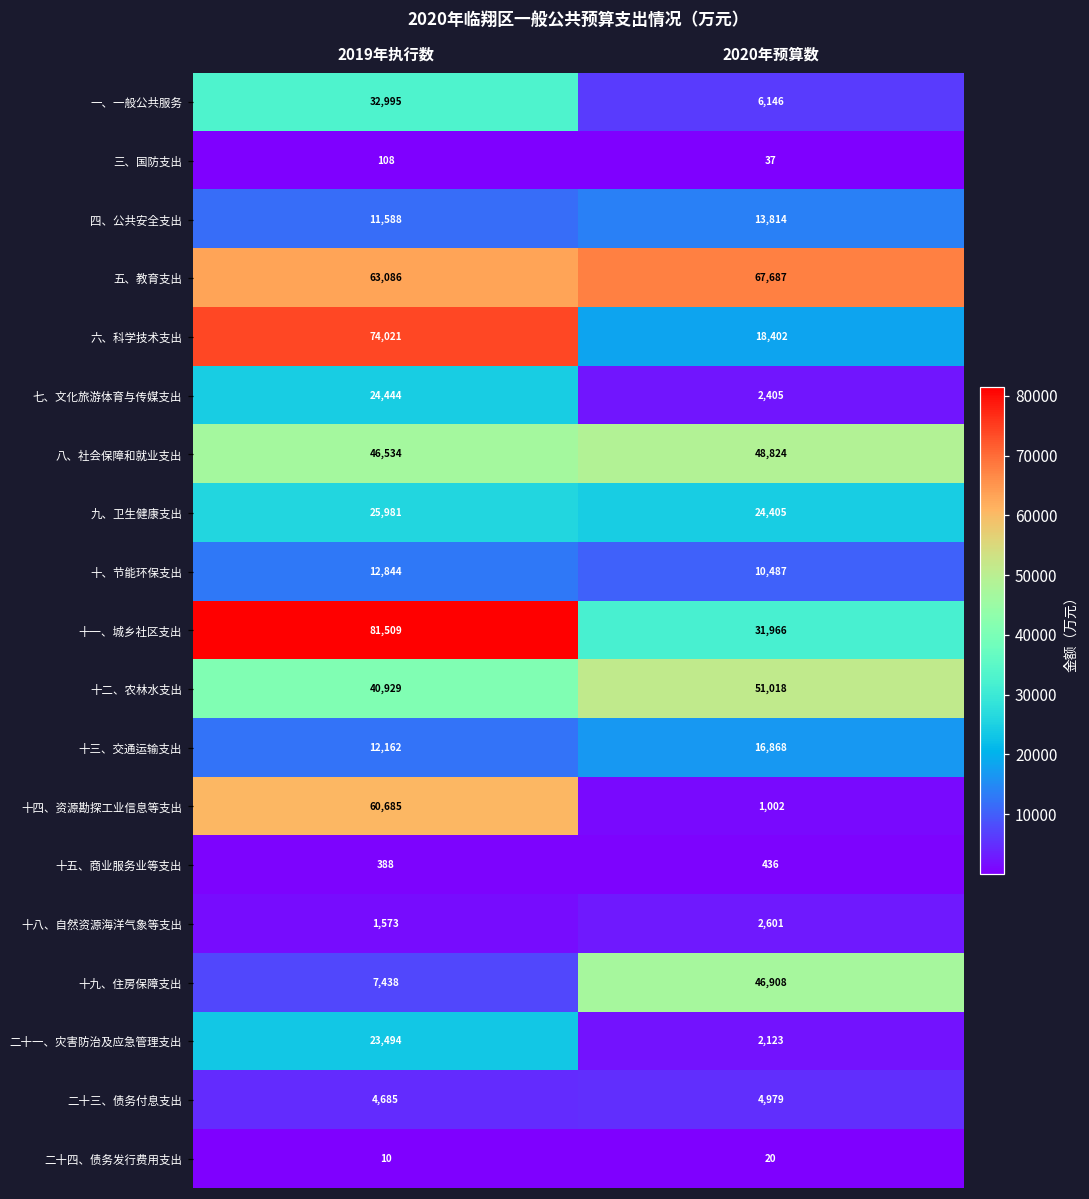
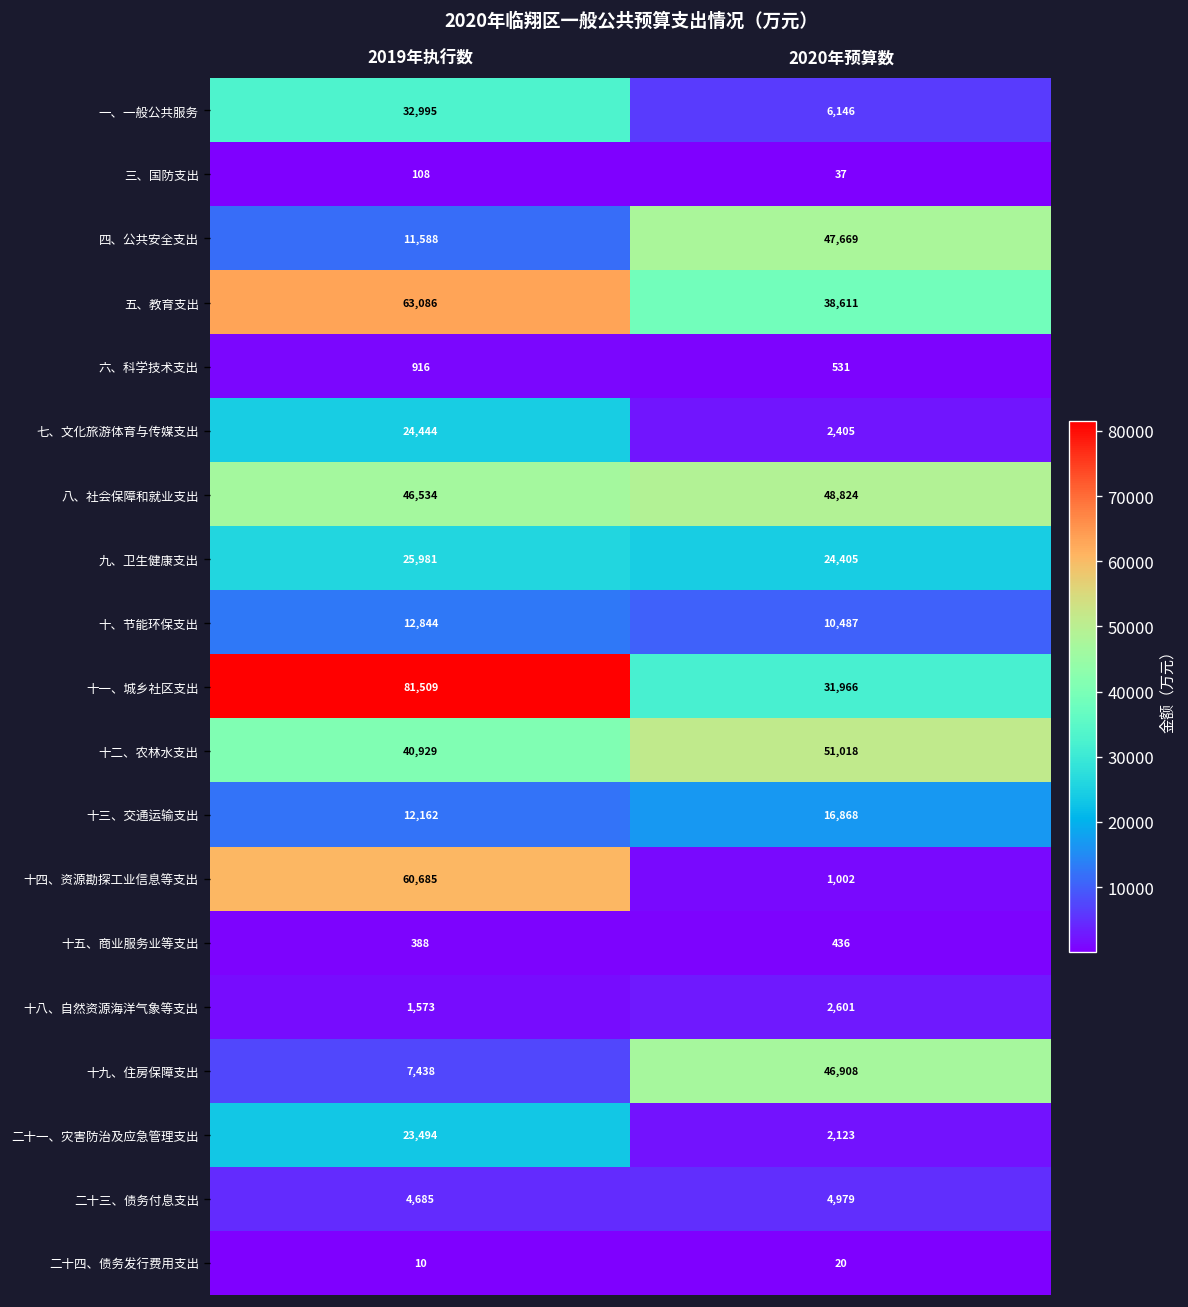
  {
    "一、一般公共服务": {
      "2019年执行数": "32,995",
      "2020年预算数": "6,146"
    },
    "三、国防支出": {
      "2019年执行数": "108",
      "2020年预算数": "37"
    },
    "四、公共安全支出": {
      "2019年执行数": "11,588",
-     "2020年预算数": "13,814"
+     "2020年预算数": "47,669"
    },
    "五、教育支出": {
      "2019年执行数": "63,086",
-     "2020年预算数": "67,687"
+     "2020年预算数": "38,611"
    },
    "六、科学技术支出": {
-     "2019年执行数": "74,021",
-     "2020年预算数": "18,402"
+     "2019年执行数": "916",
+     "2020年预算数": "531"
    },
    "七、文化旅游体育与传媒支出": {
      "2019年执行数": "24,444",
      "2020年预算数": "2,405"
    },
    "八、社会保障和就业支出": {
      "2019年执行数": "46,534",
      "2020年预算数": "48,824"
    },
    "九、卫生健康支出": {
      "2019年执行数": "25,981",
      "2020年预算数": "24,405"
    },
    "十、节能环保支出": {
      "2019年执行数": "12,844",
      "2020年预算数": "10,487"
    },
    "十一、城乡社区支出": {
      "2019年执行数": "81,509",
      "2020年预算数": "31,966"
    },
    "十二、农林水支出": {
      "2019年执行数": "40,929",
      "2020年预算数": "51,018"
    },
    "十三、交通运输支出": {
      "2019年执行数": "12,162",
      "2020年预算数": "16,868"
    },
    "十四、资源勘探工业信息等支出": {
      "2019年执行数": "60,685",
      "2020年预算数": "1,002"
    },
    "十五、商业服务业等支出": {
      "2019年执行数": "388",
      "2020年预算数": "436"
    },
    "十八、自然资源海洋气象等支出": {
      "2019年执行数": "1,573",
      "2020年预算数": "2,601"
    },
    "十九、住房保障支出": {
      "2019年执行数": "7,438",
      "2020年预算数": "46,908"
    },
    "二十一、灾害防治及应急管理支出": {
      "2019年执行数": "23,494",
      "2020年预算数": "2,123"
    },
    "二十三、债务付息支出": {
      "2019年执行数": "4,685",
      "2020年预算数": "4,979"
    },
    "二十四、债务发行费用支出": {
      "2019年执行数": "10",
      "2020年预算数": "20"
    }
  }
